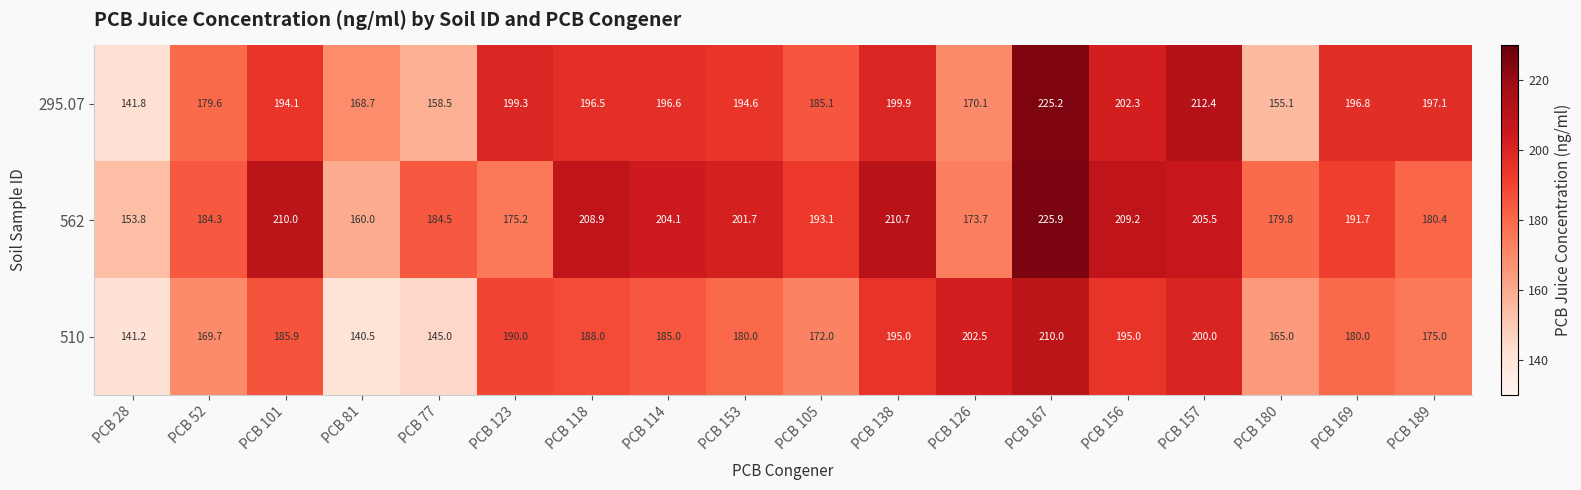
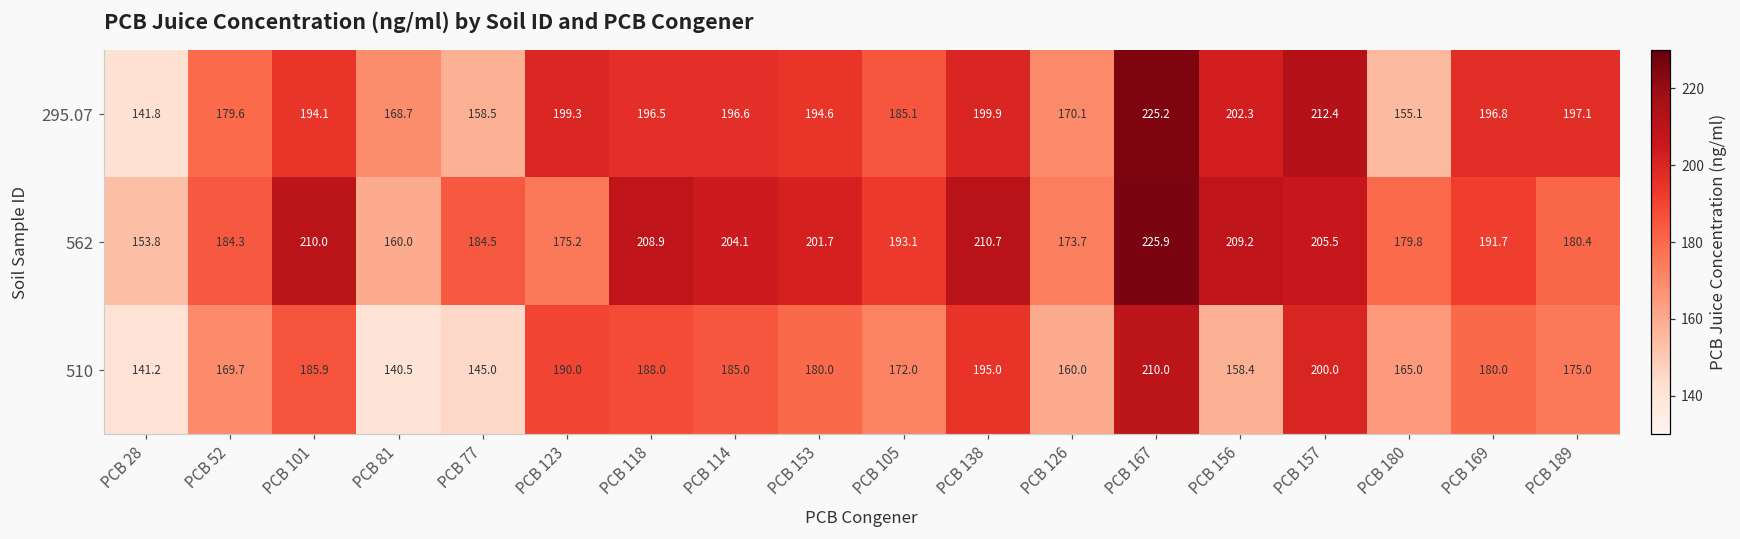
  {
    "295.07": {
      "PCB 28": 141.8,
      "PCB 52": 179.6,
      "PCB 101": 194.1,
      "PCB 81": 168.7,
      "PCB 77": 158.5,
      "PCB 123": 199.3,
      "PCB 118": 196.5,
      "PCB 114": 196.6,
      "PCB 153": 194.6,
      "PCB 105": 185.1,
      "PCB 138": 199.9,
      "PCB 126": 170.1,
      "PCB 167": 225.2,
      "PCB 156": 202.3,
      "PCB 157": 212.4,
      "PCB 180": 155.1,
      "PCB 169": 196.8,
      "PCB 189": 197.1
    },
    "562": {
      "PCB 28": 153.8,
      "PCB 52": 184.3,
      "PCB 101": 210.0,
      "PCB 81": 160.0,
      "PCB 77": 184.5,
      "PCB 123": 175.2,
      "PCB 118": 208.9,
      "PCB 114": 204.1,
      "PCB 153": 201.7,
      "PCB 105": 193.1,
      "PCB 138": 210.7,
      "PCB 126": 173.7,
      "PCB 167": 225.9,
      "PCB 156": 209.2,
      "PCB 157": 205.5,
      "PCB 180": 179.8,
      "PCB 169": 191.7,
      "PCB 189": 180.4
    },
    "510": {
      "PCB 28": 141.2,
      "PCB 52": 169.7,
      "PCB 101": 185.9,
      "PCB 81": 140.5,
      "PCB 77": 145.0,
      "PCB 123": 190.0,
      "PCB 118": 188.0,
      "PCB 114": 185.0,
      "PCB 153": 180.0,
      "PCB 105": 172.0,
      "PCB 138": 195.0,
-     "PCB 126": 202.5,
+     "PCB 126": 160.0,
      "PCB 167": 210.0,
-     "PCB 156": 195.0,
+     "PCB 156": 158.4,
      "PCB 157": 200.0,
      "PCB 180": 165.0,
      "PCB 169": 180.0,
      "PCB 189": 175.0
    }
  }
